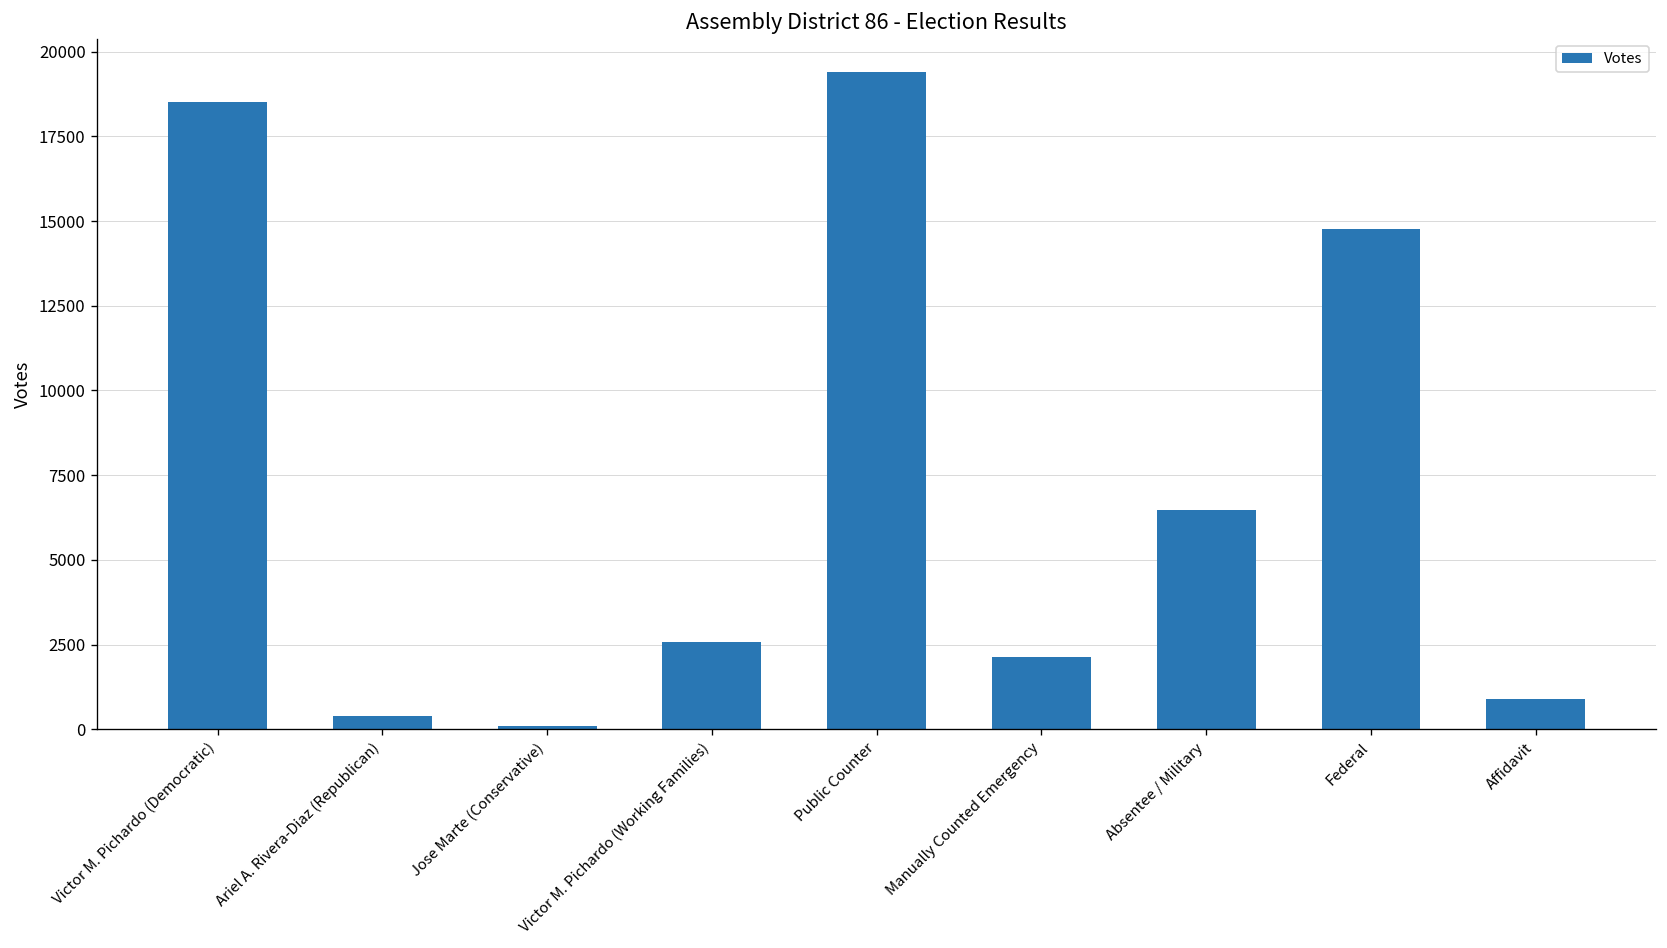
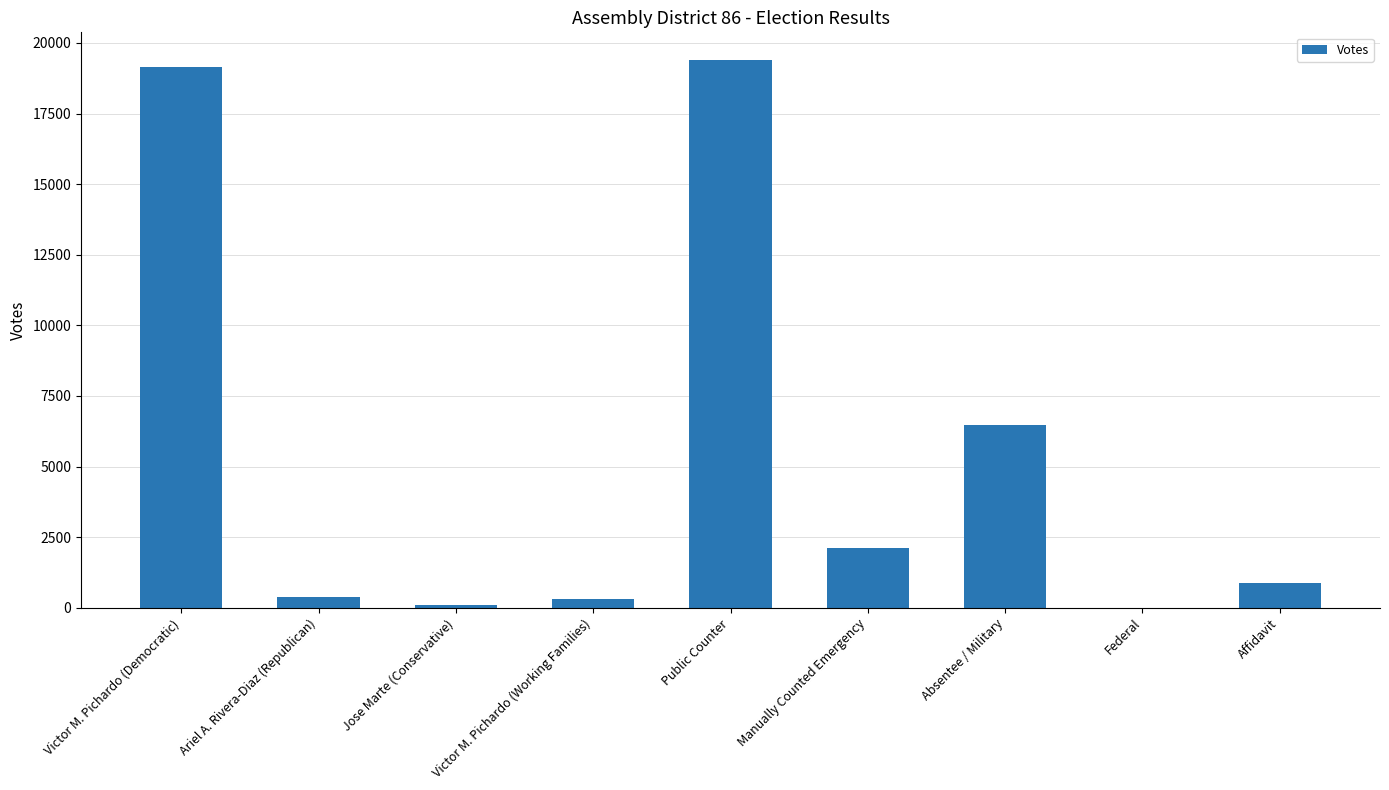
  {
-   "Victor M. Pichardo (Democratic)": 18500,
+   "Victor M. Pichardo (Democratic)": 19200,
    "Ariel A. Rivera-Diaz (Republican)": 400,
    "Jose Marte (Conservative)": 100,
-   "Victor M. Pichardo (Working Families)": 2600,
+   "Victor M. Pichardo (Working Families)": 300,
    "Public Counter": 19400,
    "Manually Counted Emergency": 2100,
    "Absentee / Military": 6500,
-   "Federal": 14800,
+   "Federal": 0,
    "Affidavit": 900
  }
